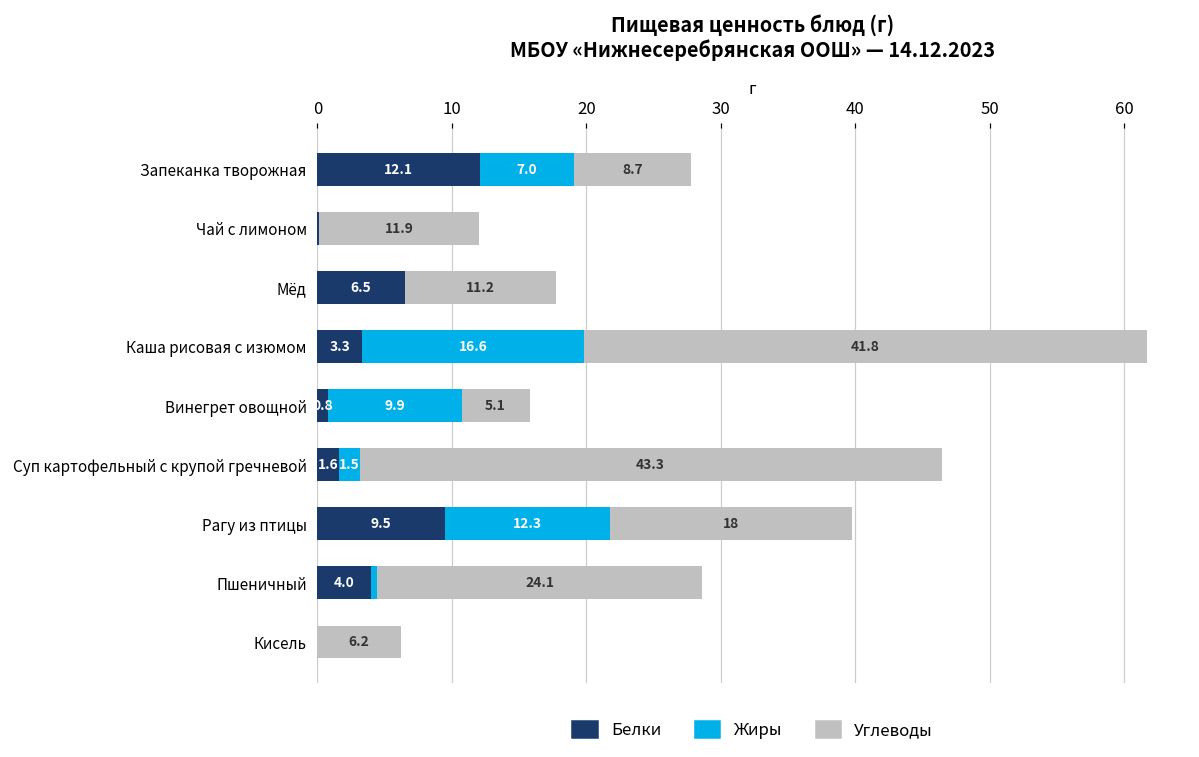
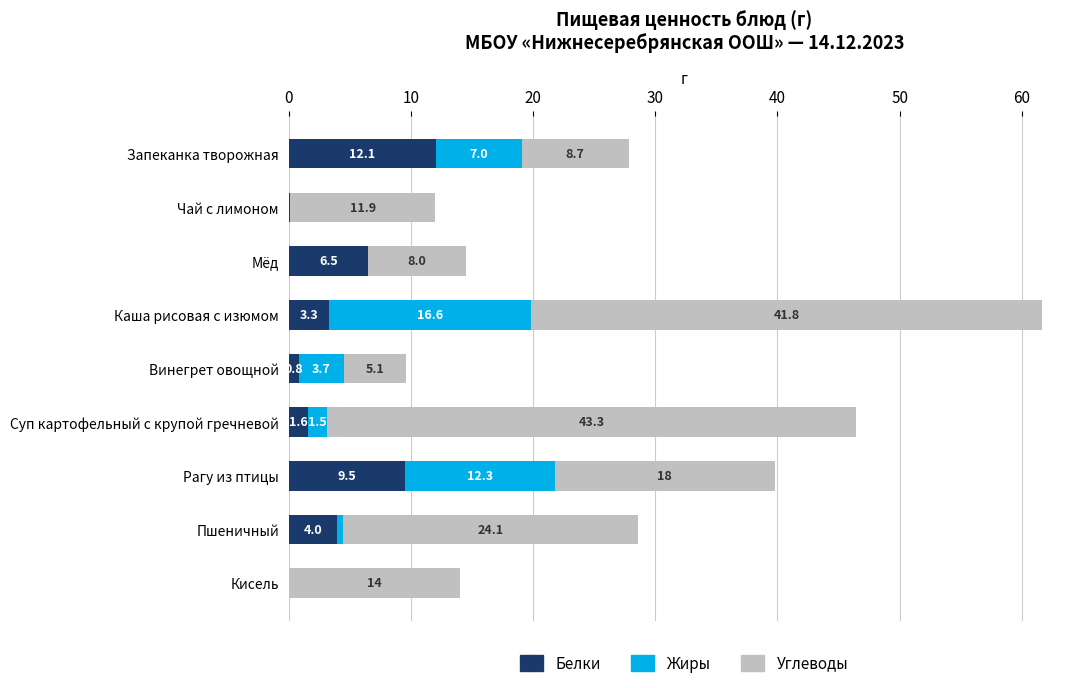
  {
    "Белки": {
      "Запеканка творожная": 12.1,
      "Мёд": 6.5,
      "Каша рисовая с изюмом": 3.3,
      "Винегрет овощной": 0.8,
      "Суп картофельный с крупой гречневой": 1.6,
      "Рагу из птицы": 9.5,
      "Пшеничный": 4.0
    },
    "Жиры": {
      "Запеканка творожная": 7.0,
      "Каша рисовая с изюмом": 16.6,
-     "Винегрет овощной": 9.9,
+     "Винегрет овощной": 3.7,
      "Суп картофельный с крупой гречневой": 1.5,
      "Рагу из птицы": 12.3
    },
    "Углеводы": {
      "Запеканка творожная": 8.7,
      "Чай с лимоном": 11.9,
-     "Мёд": 11.2,
+     "Мёд": 8.0,
      "Каша рисовая с изюмом": 41.8,
      "Винегрет овощной": 5.1,
      "Суп картофельный с крупой гречневой": 43.3,
      "Рагу из птицы": 18,
      "Пшеничный": 24.1,
-     "Кисель": 6.2
+     "Кисель": 14
    }
  }
